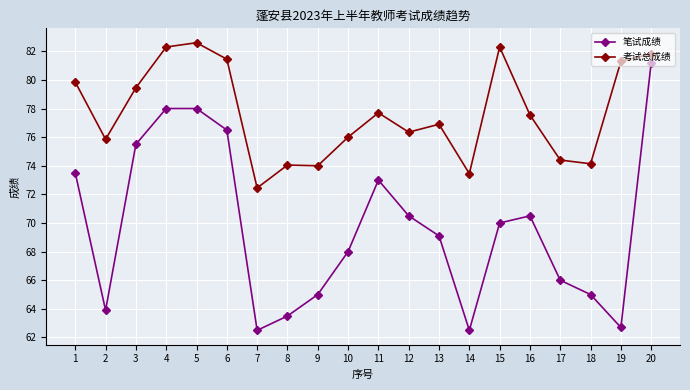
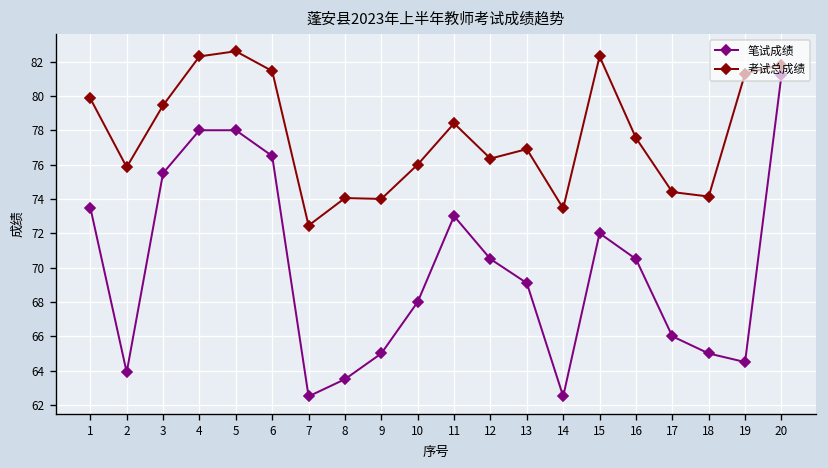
  {
    "笔试成绩": {
      "1": 73.5,
      "2": 63.9,
      "3": 75.5,
      "4": 78.0,
      "5": 78.0,
      "6": 76.5,
      "7": 62.5,
      "8": 63.5,
      "9": 65.0,
      "10": 68.0,
      "11": 73.0,
      "12": 70.5,
      "13": 69.1,
      "14": 62.5,
-     "15": 70,
+     "15": 72,
      "16": 70.5,
      "17": 66.0,
      "18": 65.0,
-     "19": 62.7
+     "19": 64.5
    },
    "考试总成绩": {
      "1": 79.9,
      "2": 75.9,
      "3": 79.5,
      "4": 82.3,
      "5": 82.6,
      "6": 81.5,
      "7": 72.5,
      "8": 74.1,
      "9": 74.0,
      "10": 76.0,
-     "11": 77.7,
+     "11": 78.4,
      "12": 76.4,
      "13": 76.9,
      "14": 73.5,
      "15": 82.3,
      "16": 77.6,
      "17": 74.4,
      "18": 74.1
    }
  }
